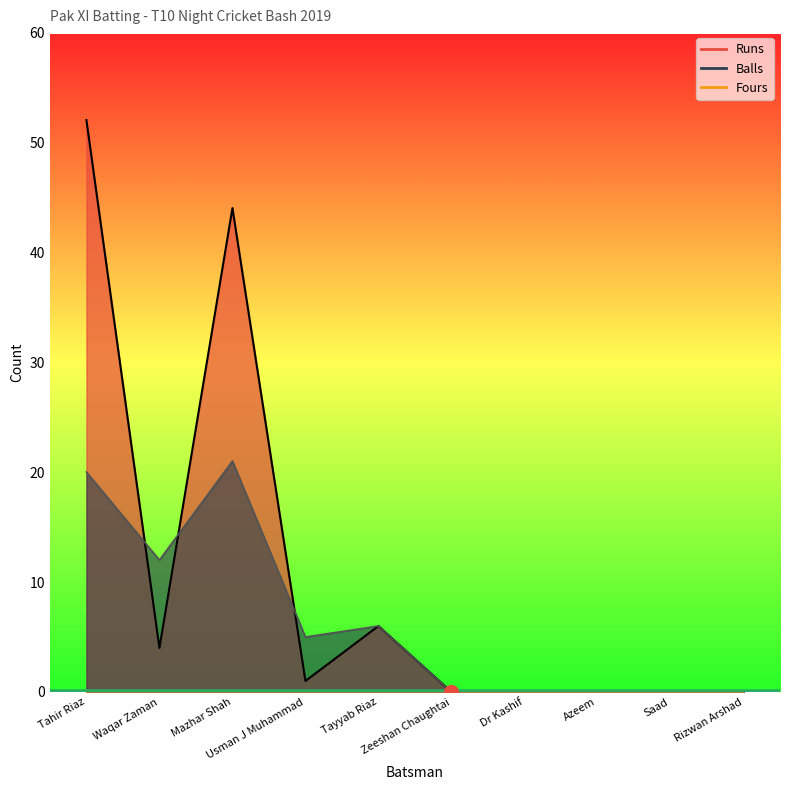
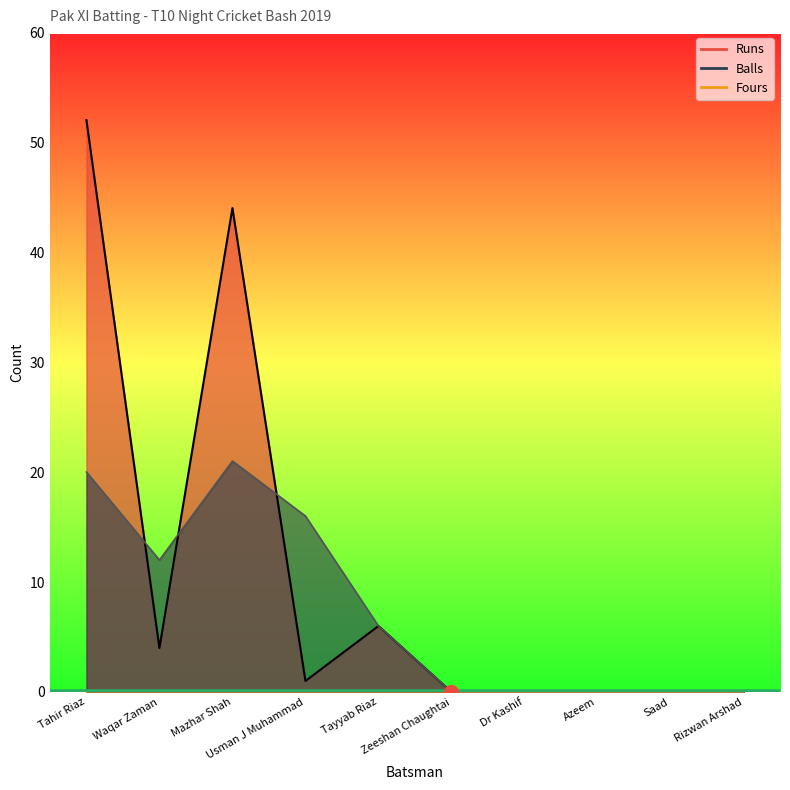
  {
    "Balls": {
      "Tahir Riaz": 20,
      "Waqar Zaman": 12,
      "Mazhar Shah": 21,
-     "Usman J Muhammad": 5
+     "Usman J Muhammad": 16
    },
    "Fours": {
      "Tahir Riaz": 0,
      "Waqar Zaman": 0,
      "Mazhar Shah": 0,
      "Usman J Muhammad": 0,
      "Tayyab Riaz": 0
    }
  }
